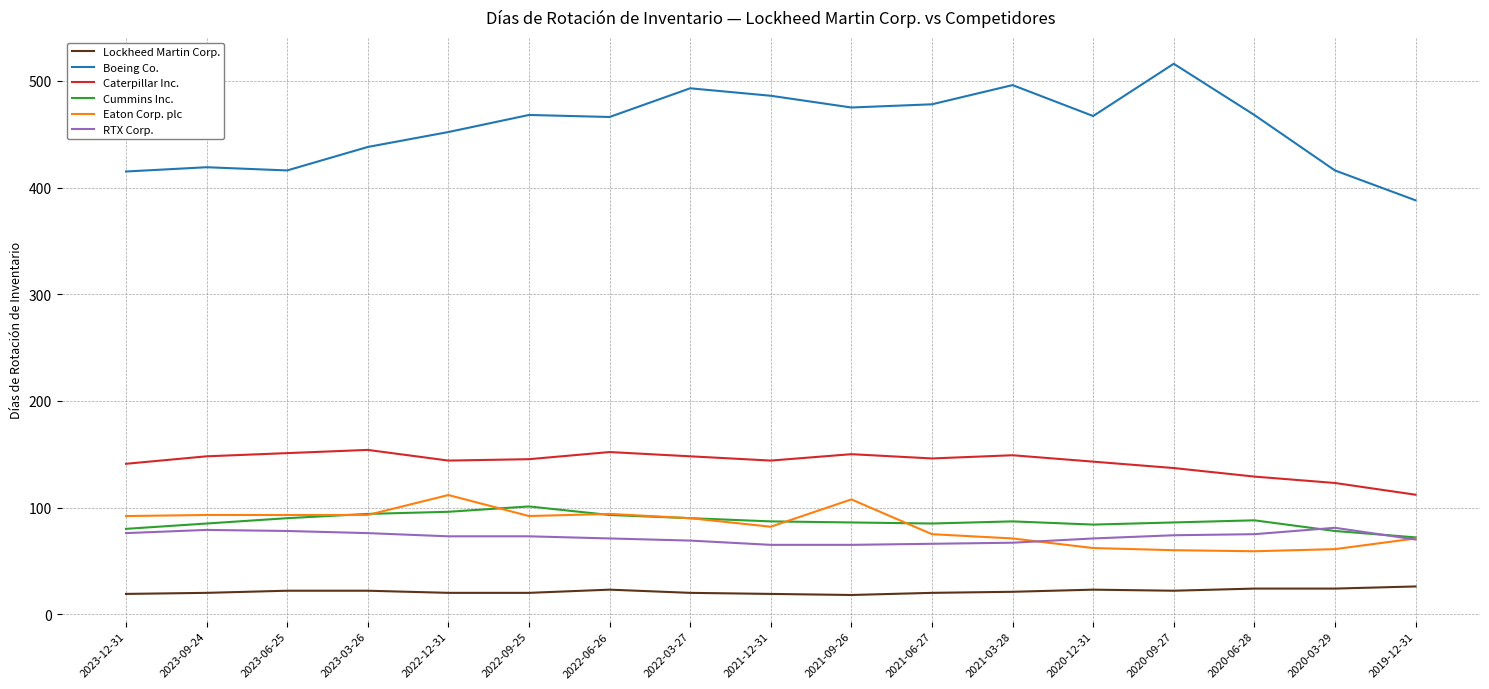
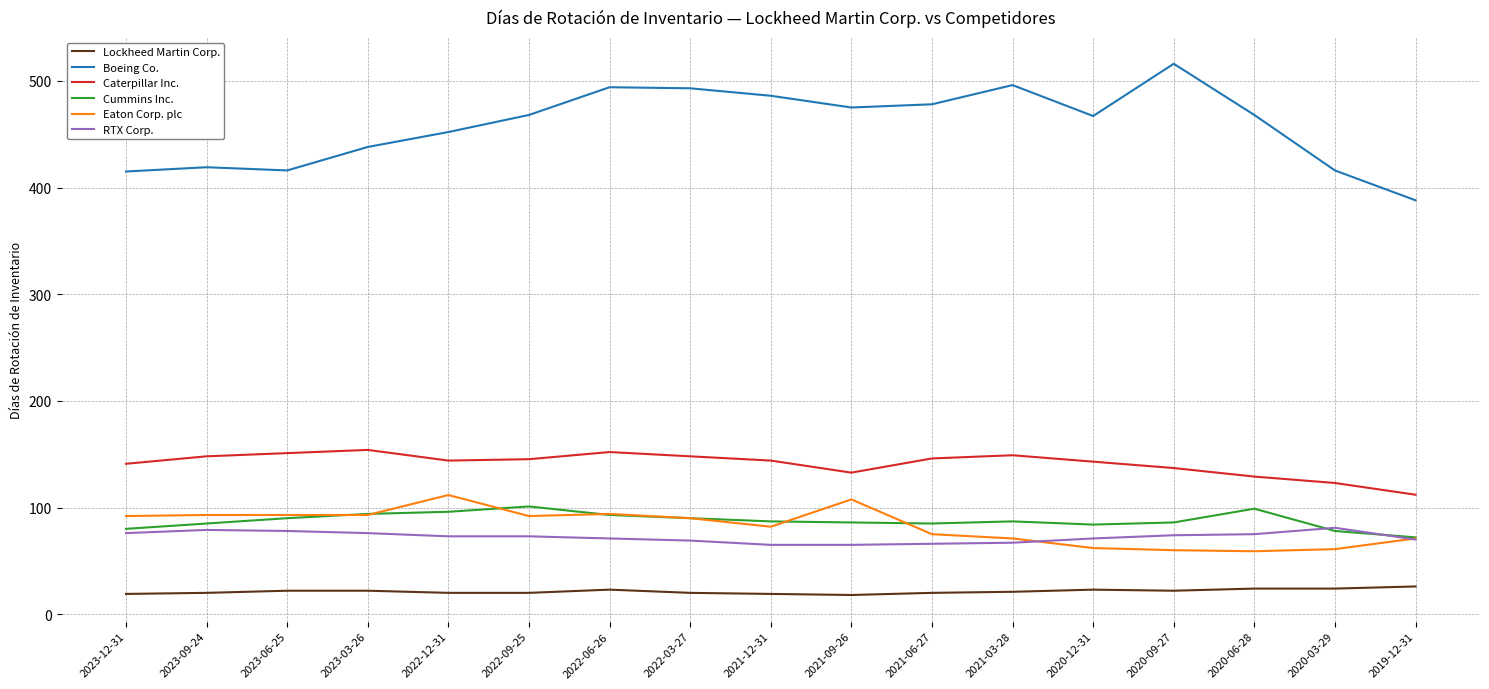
  {
    "Lockheed Martin Corp.": {
      "2023-12-31": 19,
      "2023-09-24": 20,
      "2023-06-25": 22,
      "2023-03-26": 22,
      "2022-12-31": 20,
      "2022-09-25": 20,
      "2022-06-26": 23,
      "2022-03-27": 20,
      "2021-12-31": 19,
      "2021-09-26": 18,
      "2021-06-27": 20,
      "2021-03-28": 21,
      "2020-12-31": 23,
      "2020-09-27": 22,
      "2020-06-28": 24,
      "2020-03-29": 24,
      "2019-12-31": 26
    },
    "Boeing Co.": {
      "2023-12-31": 415,
      "2023-09-24": 419,
      "2023-06-25": 416,
      "2023-03-26": 438,
      "2022-12-31": 452,
      "2022-09-25": 468,
-     "2022-06-26": 466,
+     "2022-06-26": 494,
      "2022-03-27": 493,
      "2021-12-31": 486,
      "2021-09-26": 475,
      "2021-06-27": 478,
      "2021-03-28": 496,
      "2020-12-31": 467,
      "2020-09-27": 516,
      "2020-06-28": 468,
      "2020-03-29": 416,
      "2019-12-31": 388
    },
    "Caterpillar Inc.": {
      "2023-12-31": 141,
      "2023-09-24": 148,
      "2023-06-25": 151,
      "2023-03-26": 154,
      "2022-12-31": 144,
      "2022-09-25": 145,
      "2022-06-26": 152,
      "2022-03-27": 148,
      "2021-12-31": 144,
-     "2021-09-26": 150,
+     "2021-09-26": 133,
      "2021-06-27": 146,
      "2021-03-28": 149,
      "2020-12-31": 143,
      "2020-09-27": 137,
      "2020-06-28": 129,
      "2020-03-29": 123,
      "2019-12-31": 112
    },
    "Cummins Inc.": {
      "2023-12-31": 80,
      "2023-09-24": 85,
      "2023-06-25": 90,
      "2022-12-31": 96,
      "2022-09-25": 101,
      "2021-12-31": 87,
      "2021-09-26": 86,
      "2021-06-27": 85,
      "2021-03-28": 87,
      "2020-12-31": 84,
      "2020-09-27": 86,
-     "2020-06-28": 88,
+     "2020-06-28": 99,
      "2020-03-29": 78
    },
    "Eaton Corp. plc": {
      "2023-12-31": 92,
      "2023-09-24": 93,
      "2023-06-25": 93,
      "2022-12-31": 112,
      "2022-09-25": 92,
      "2021-12-31": 82,
      "2021-09-26": 108,
      "2021-06-27": 75,
      "2021-03-28": 71,
      "2020-12-31": 62,
      "2020-09-27": 60,
      "2020-06-28": 59,
      "2020-03-29": 61
    },
    "RTX Corp.": {
      "2023-12-31": 76,
      "2023-09-24": 79,
      "2023-06-25": 78,
      "2023-03-26": 76,
      "2022-12-31": 73,
      "2022-09-25": 73,
      "2022-06-26": 71,
      "2022-03-27": 69,
      "2021-12-31": 65,
      "2021-09-26": 65,
      "2021-06-27": 66,
      "2021-03-28": 67,
      "2020-12-31": 71,
      "2020-09-27": 74,
      "2020-06-28": 75,
      "2020-03-29": 81
    }
  }
